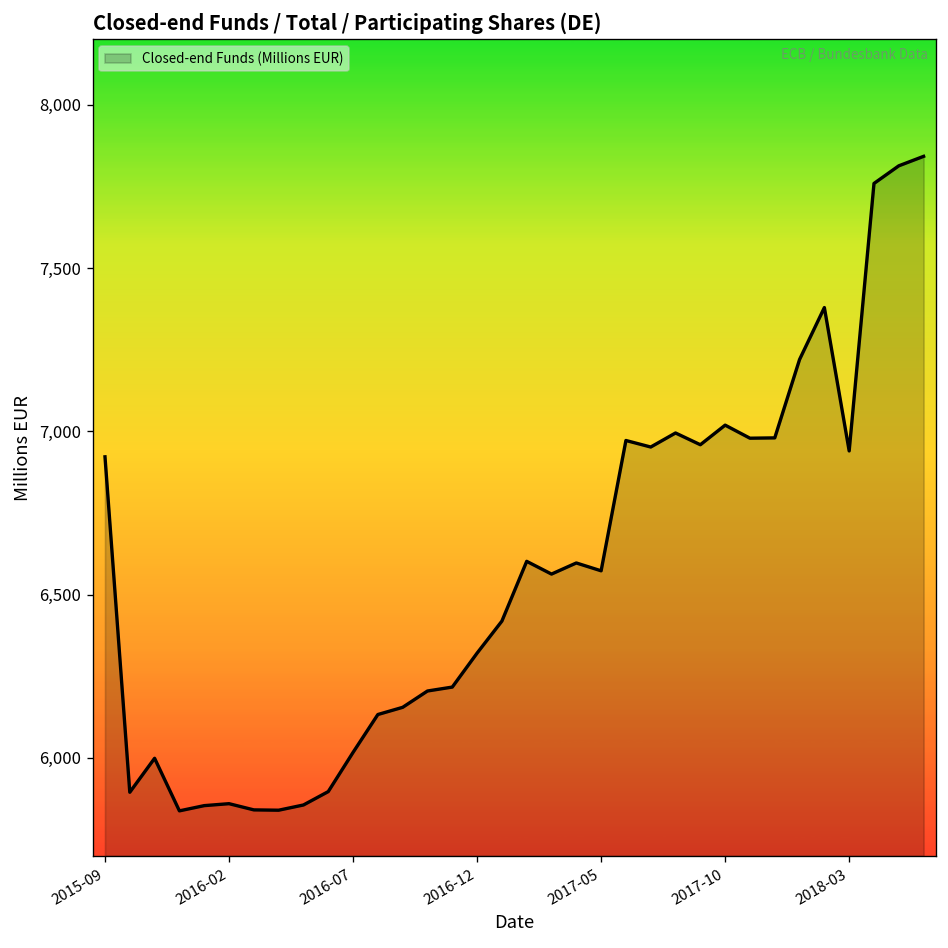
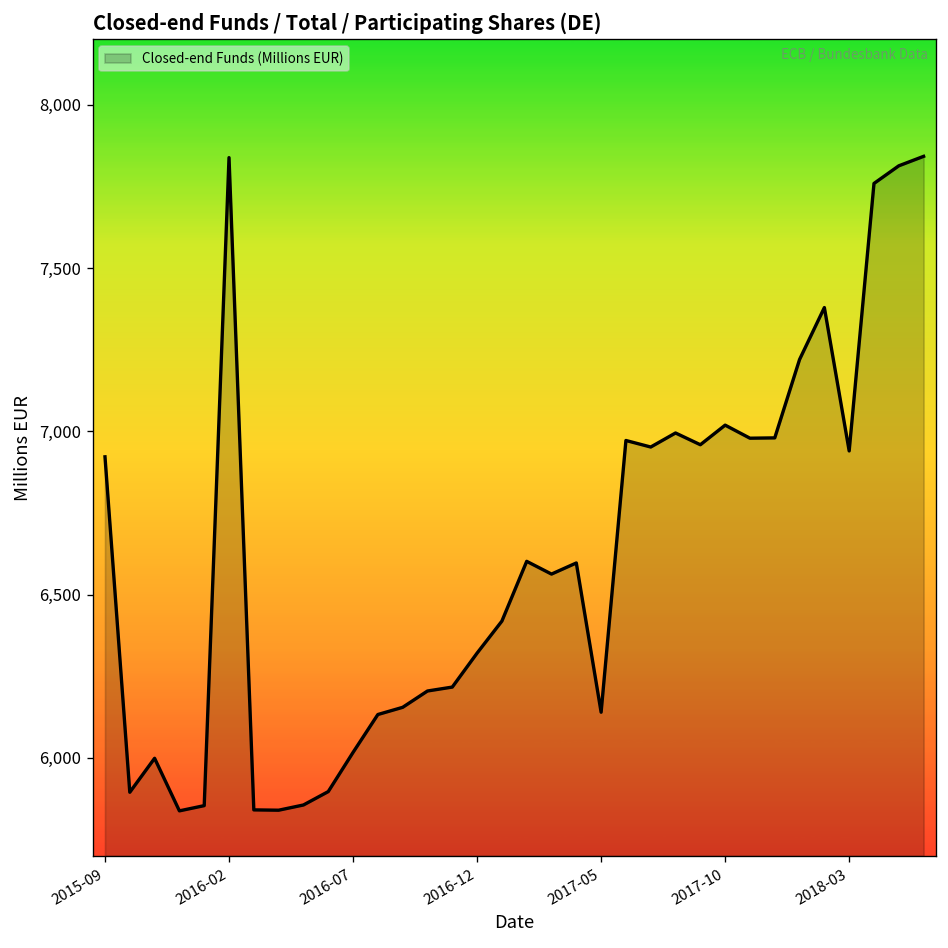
  {
    "2015-09": "6,920",
-   "2016-02": "5,860",
+   "2016-02": "7,840",
    "2016-07": "6,020",
    "2016-12": "6,320",
-   "2017-05": "6,570",
+   "2017-05": "6,140",
    "2017-10": "7,020",
    "2018-03": "6,940"
  }
